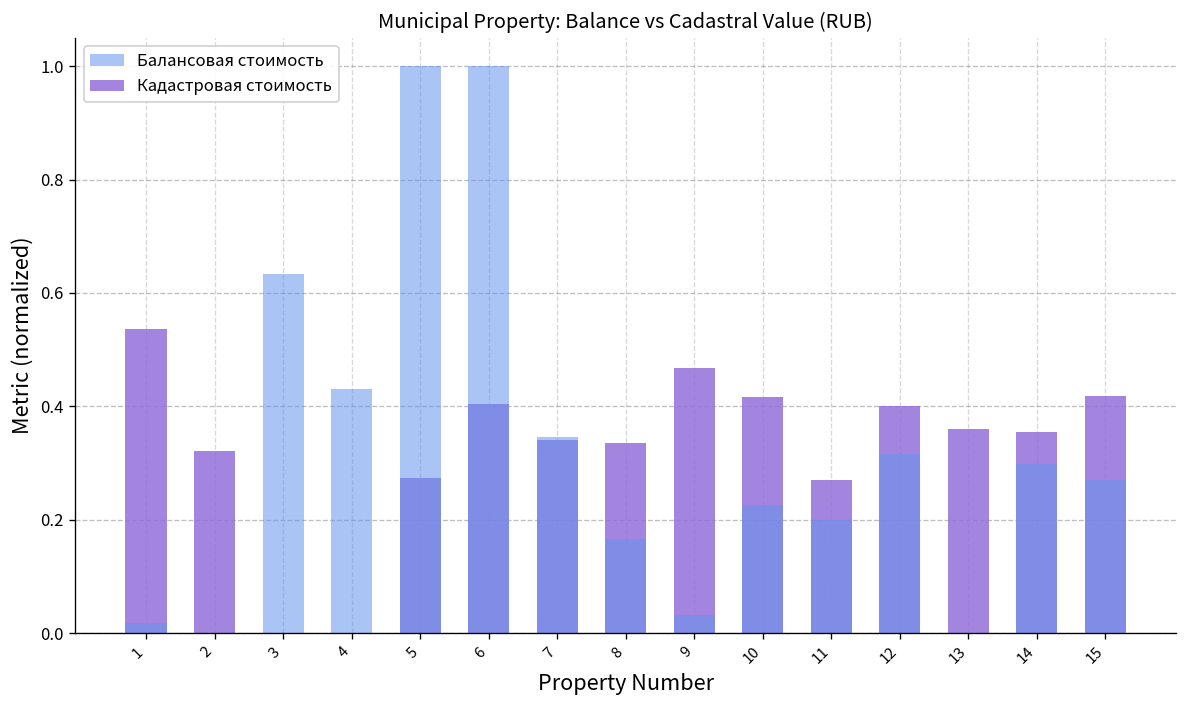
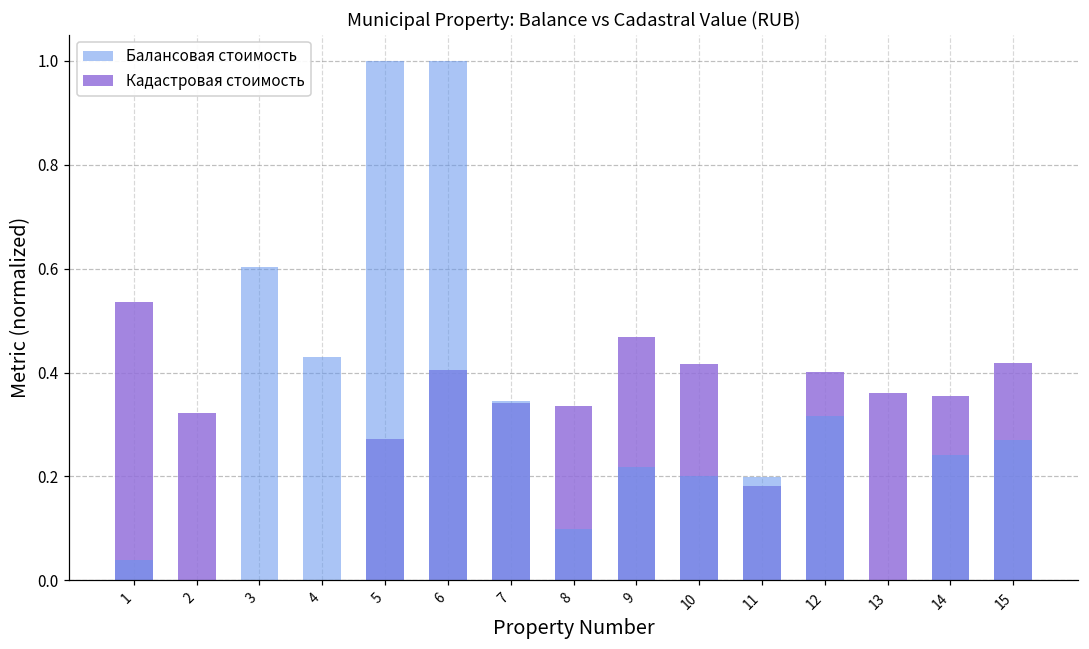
  {
    "Кадастровая стоимость": {
      "1": 0.54,
      "2": 0.32,
      "3": 0.00,
      "4": 0.00,
      "8": 0.33,
      "9": 0.47,
      "10": 0.42,
-     "11": 0.27,
+     "11": 0.18,
      "12": 0.40,
      "13": 0.36,
      "14": 0.36,
      "15": 0.42
    },
    "Балансовая стоимость": {
-     "1": 0.02,
-     "3": 0.63,
+     "1": 0.04,
+     "3": 0.60,
      "4": 0.43,
      "5": 1.00,
      "6": 1.00,
      "7": 0.35,
-     "8": 0.17,
-     "9": 0.03,
-     "10": 0.23,
-     "14": 0.30
+     "8": 0.10,
+     "9": 0.22,
+     "10": 0.20,
+     "14": 0.24
    }
  }
